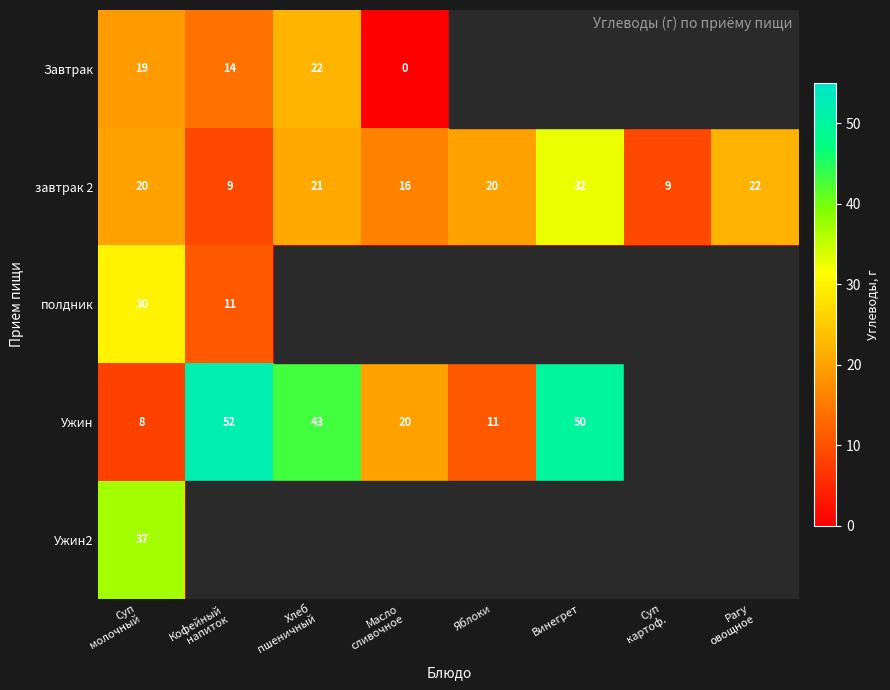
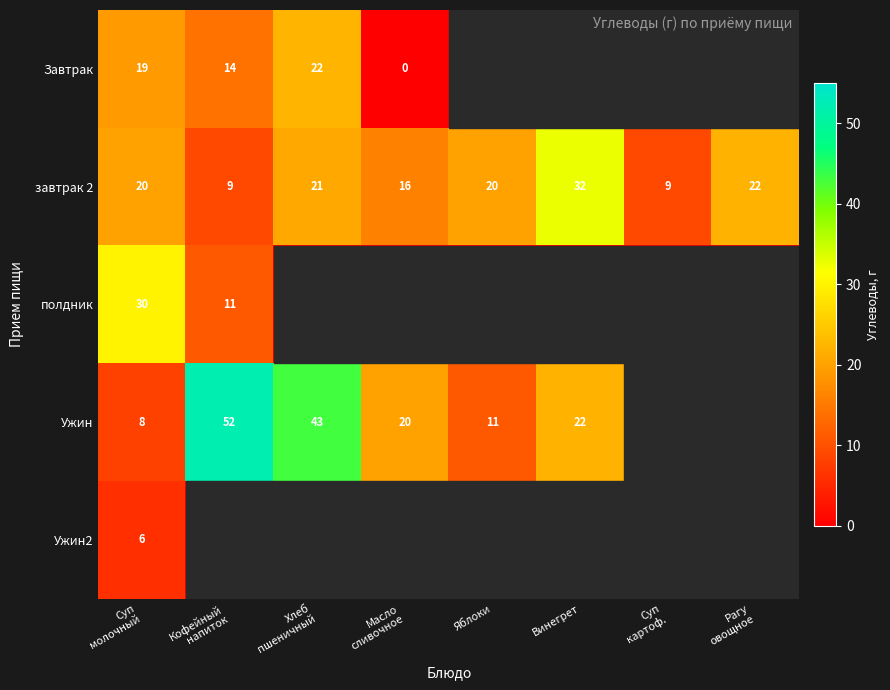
  {
    "Завтрак": {
      "Суп молочный": 19,
      "Кофейный напиток": 14,
      "Хлеб пшеничный": 22,
      "Масло сливочное": 0
    },
    "завтрак 2": {
      "Суп молочный": 20,
      "Кофейный напиток": 9,
      "Хлеб пшеничный": 21,
      "Масло сливочное": 16,
      "Яблоки": 20,
      "Винегрет": 32,
      "Суп картоф.": 9,
      "Рагу овощное": 22
    },
    "полдник": {
      "Суп молочный": 30,
      "Кофейный напиток": 11
    },
    "Ужин": {
      "Суп молочный": 8,
      "Кофейный напиток": 52,
      "Хлеб пшеничный": 43,
      "Масло сливочное": 20,
      "Яблоки": 11,
-     "Винегрет": 50
+     "Винегрет": 22
    },
    "Ужин2": {
-     "Суп молочный": 37
+     "Суп молочный": 6
    }
  }
